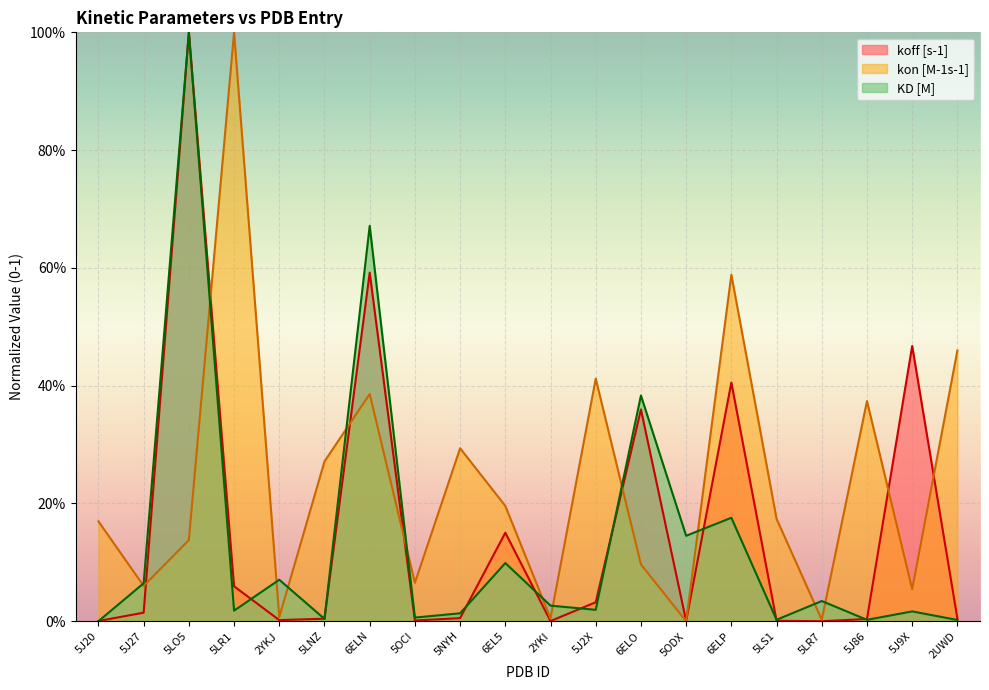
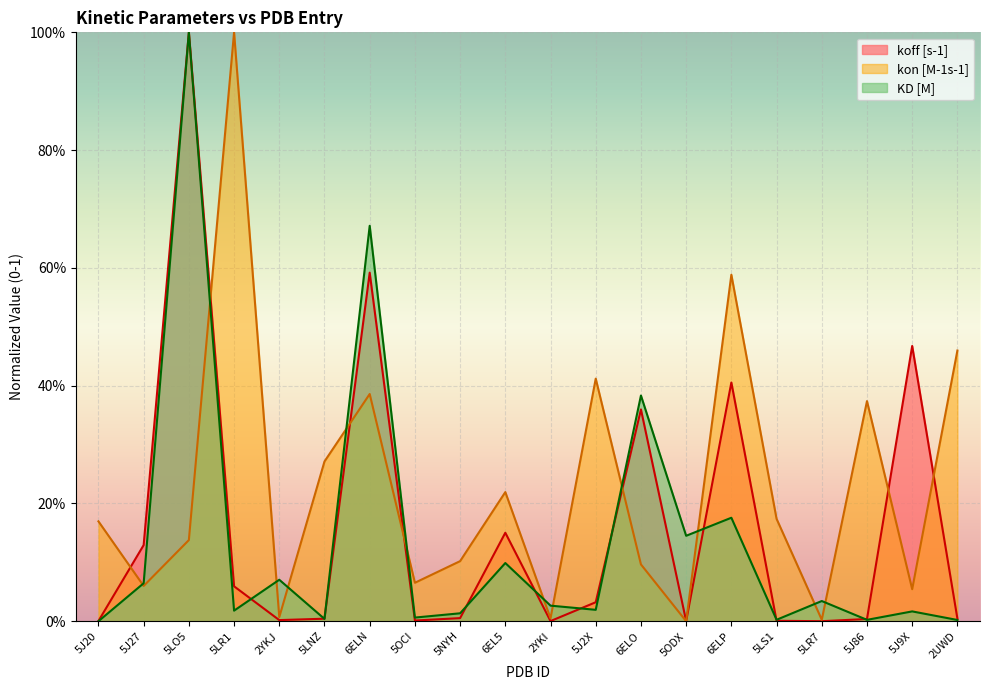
  {
    "koff [s-1]": {
-     "5J27": "1%",
+     "5J27": "13%",
      "5LR1": "6%",
      "2YKJ": "0%",
      "6ELN": "59%",
      "5OCI": "0%",
      "5NYH": "1%",
      "6EL5": "15%",
      "2YKI": "0%",
      "5J2X": "3%",
      "6ELO": "36%",
      "6ELP": "41%",
      "5J9X": "47%"
    },
    "kon [M-1s-1]": {
      "5J20": "17%",
      "5J27": "6%",
      "5LO5": "14%",
      "5LR1": "100%",
      "2YKJ": "1%",
      "5LNZ": "27%",
      "6ELN": "39%",
      "5OCI": "7%",
-     "5NYH": "29%",
-     "6EL5": "20%",
+     "5NYH": "10%",
+     "6EL5": "22%",
      "2YKI": "0%",
      "5J2X": "41%",
      "6ELO": "10%",
      "6ELP": "59%",
      "5LS1": "17%",
      "5J86": "37%",
      "5J9X": "5%",
      "2UWD": "46%"
    },
    "KD [M]": {
      "5J27": "6%",
      "5LR1": "2%",
      "2YKJ": "7%",
      "6ELN": "67%",
      "5OCI": "1%",
      "5NYH": "1%",
      "6EL5": "10%",
      "2YKI": "3%",
      "5J2X": "2%",
      "6ELO": "38%",
      "5ODX": "15%",
      "6ELP": "18%",
      "5LR7": "3%",
      "5J9X": "2%"
    }
  }
